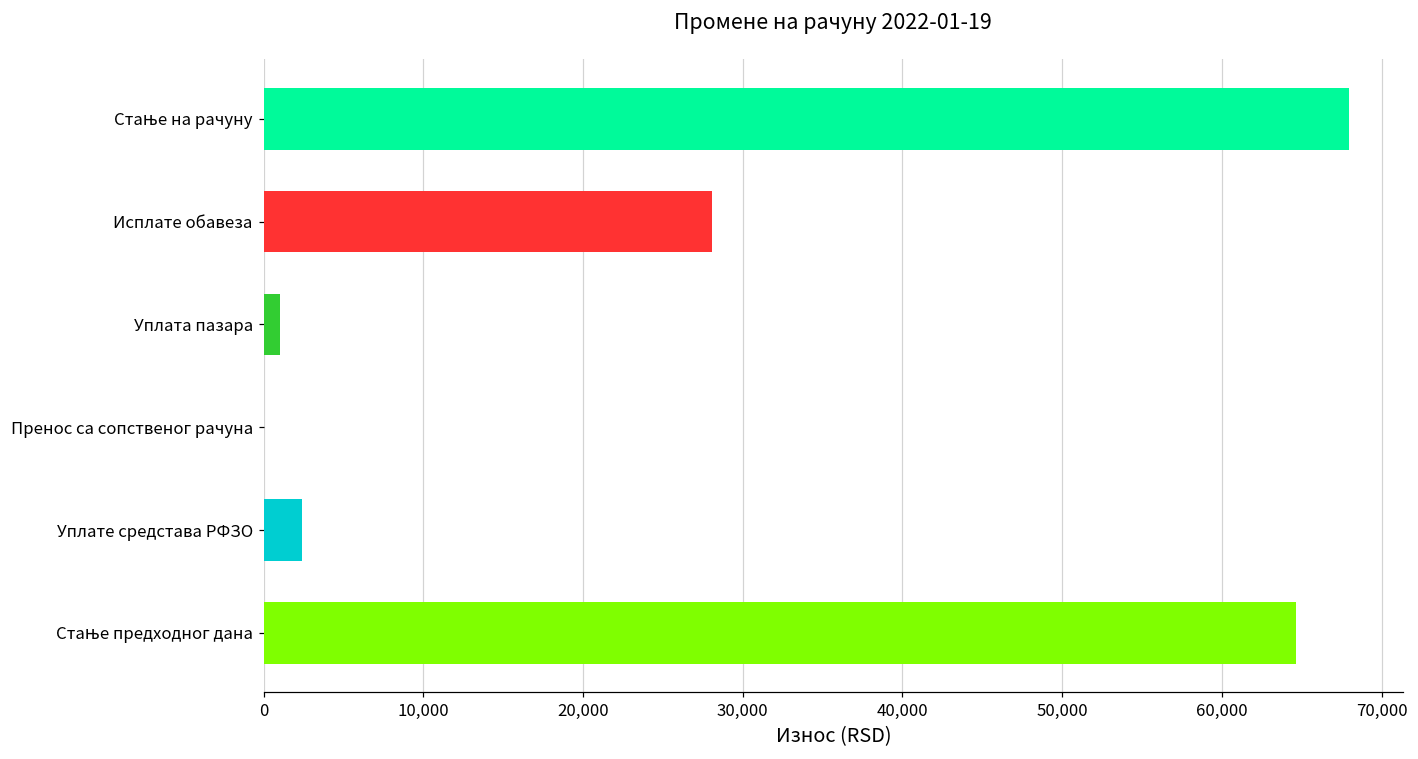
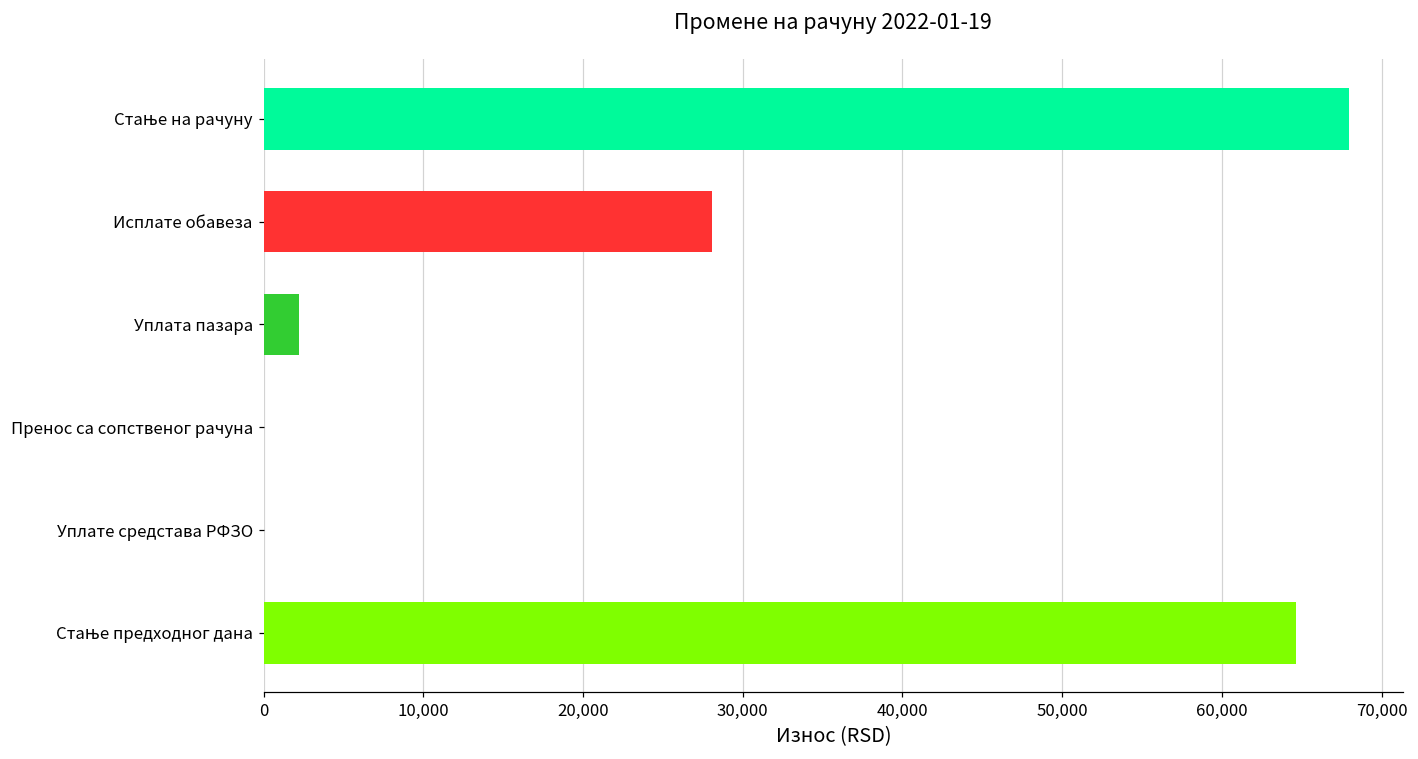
  {
    "Стање на рачуну": "67,900",
    "Исплате обавеза": "28,000",
-   "Уплата пазара": "1,000",
+   "Уплата пазара": "2,200",
    "Пренос са сопственог рачуна": "0",
-   "Уплате средстава РФЗО": "2,400",
+   "Уплате средстава РФЗО": "0",
    "Стање предходног дана": "64,600"
  }
